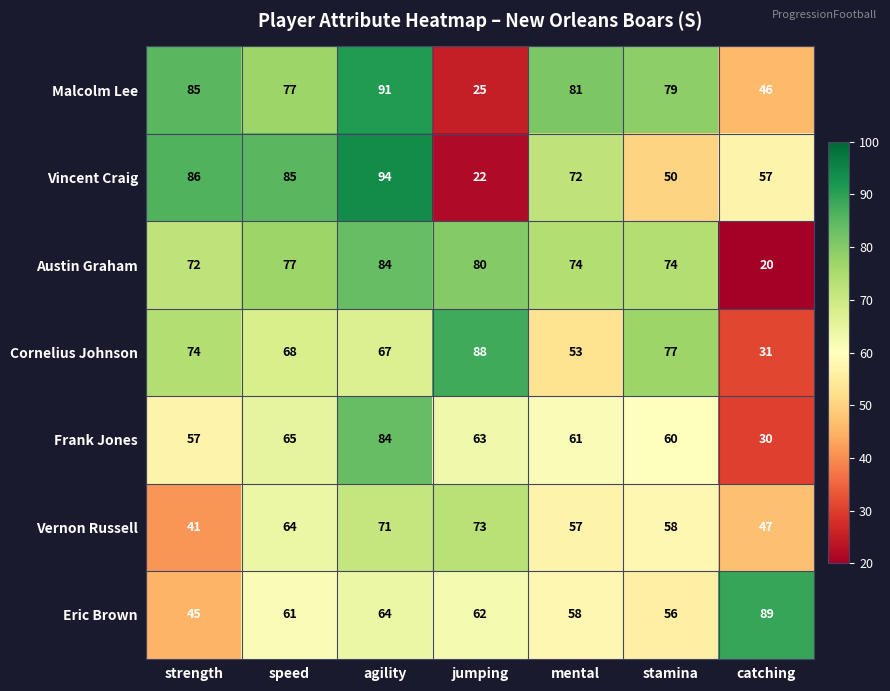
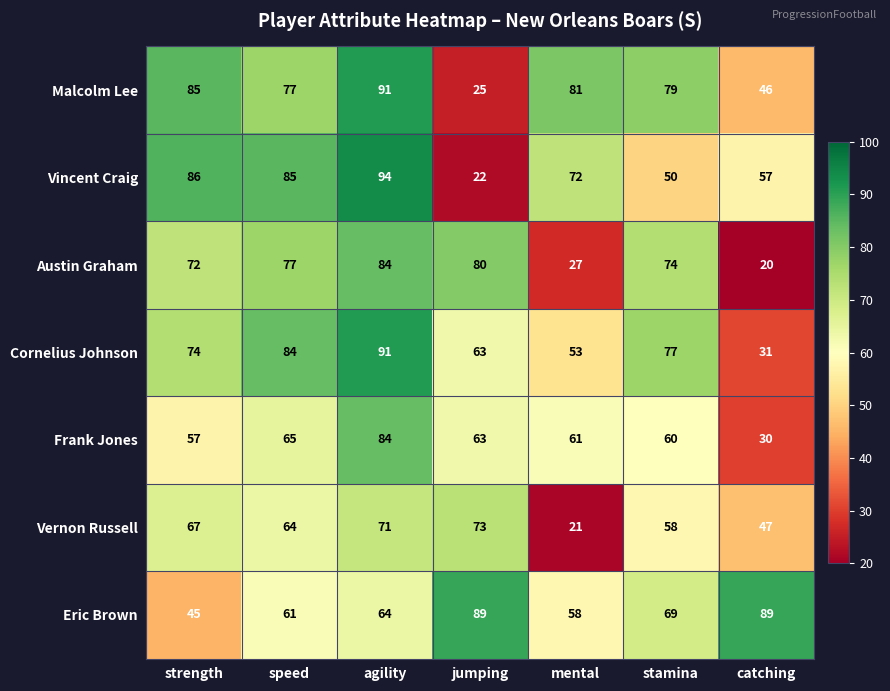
  {
    "Malcolm Lee": {
      "strength": 85,
      "speed": 77,
      "agility": 91,
      "jumping": 25,
      "mental": 81,
      "stamina": 79,
      "catching": 46
    },
    "Vincent Craig": {
      "strength": 86,
      "speed": 85,
      "agility": 94,
      "jumping": 22,
      "mental": 72,
      "stamina": 50,
      "catching": 57
    },
    "Austin Graham": {
      "strength": 72,
      "speed": 77,
      "agility": 84,
      "jumping": 80,
-     "mental": 74,
+     "mental": 27,
      "stamina": 74,
      "catching": 20
    },
    "Cornelius Johnson": {
      "strength": 74,
-     "speed": 68,
-     "agility": 67,
-     "jumping": 88,
+     "speed": 84,
+     "agility": 91,
+     "jumping": 63,
      "mental": 53,
      "stamina": 77,
      "catching": 31
    },
    "Frank Jones": {
      "strength": 57,
      "speed": 65,
      "agility": 84,
      "jumping": 63,
      "mental": 61,
      "stamina": 60,
      "catching": 30
    },
    "Vernon Russell": {
-     "strength": 41,
+     "strength": 67,
      "speed": 64,
      "agility": 71,
      "jumping": 73,
-     "mental": 57,
+     "mental": 21,
      "stamina": 58,
      "catching": 47
    },
    "Eric Brown": {
      "strength": 45,
      "speed": 61,
      "agility": 64,
-     "jumping": 62,
+     "jumping": 89,
      "mental": 58,
-     "stamina": 56,
+     "stamina": 69,
      "catching": 89
    }
  }
